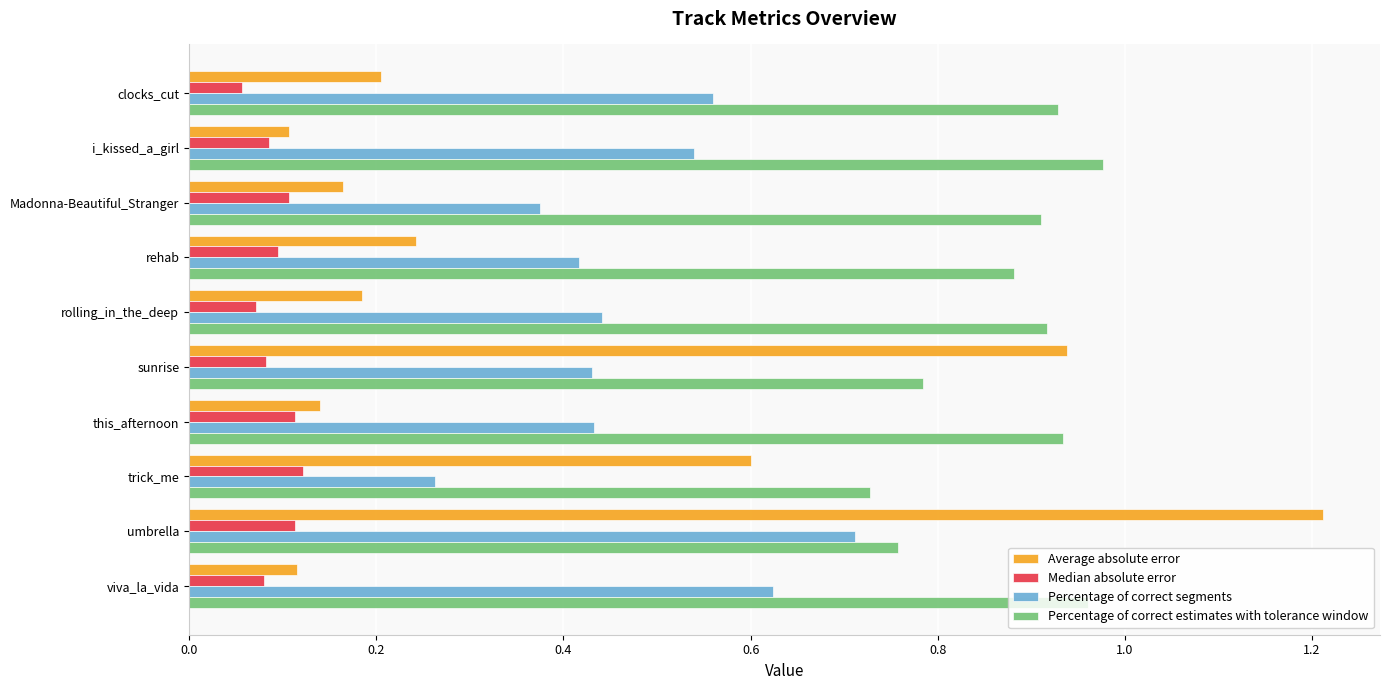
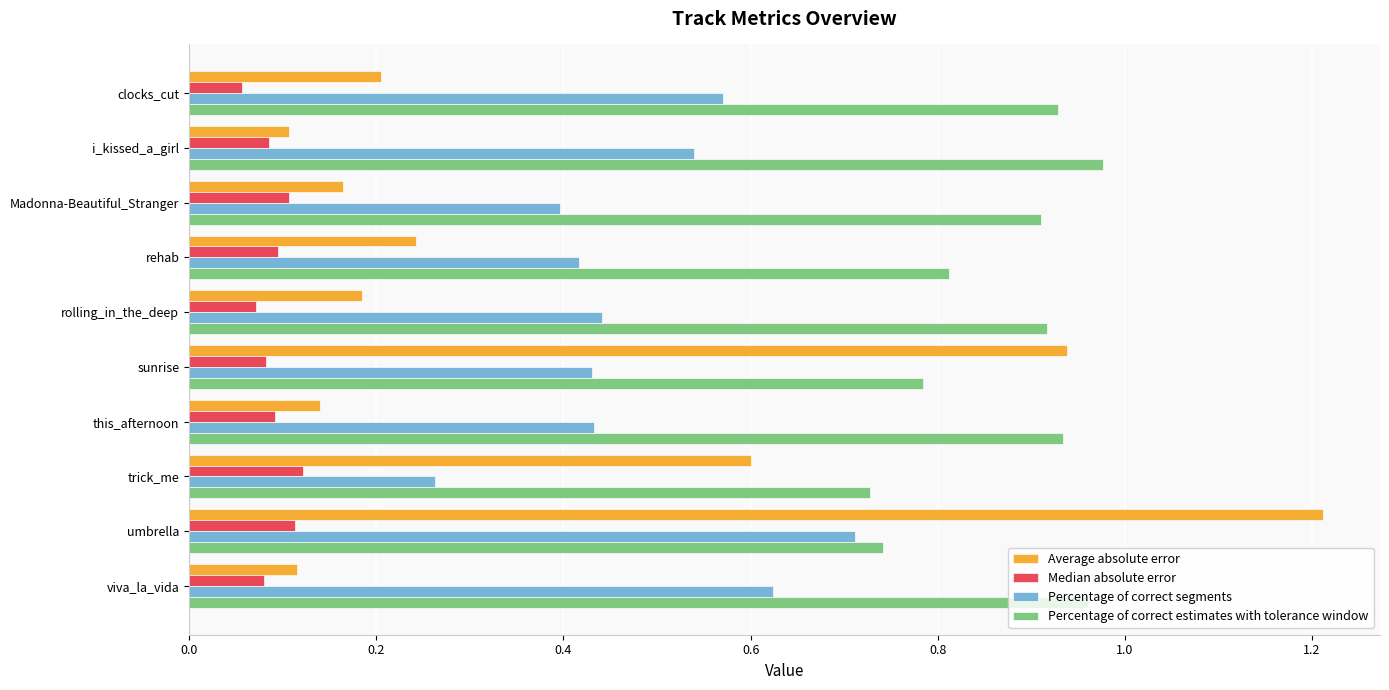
  {
    "Average absolute error": {
      "clocks_cut": 0.21,
      "i_kissed_a_girl": 0.11,
      "Madonna-Beautiful_Stranger": 0.16,
      "rehab": 0.24,
      "rolling_in_the_deep": 0.19,
      "sunrise": 0.94,
      "this_afternoon": 0.14,
      "trick_me": 0.60,
      "umbrella": 1.21,
      "viva_la_vida": 0.12
    },
    "Median absolute error": {
      "clocks_cut": 0.06,
      "i_kissed_a_girl": 0.09,
      "Madonna-Beautiful_Stranger": 0.11,
      "rehab": 0.10,
      "rolling_in_the_deep": 0.07,
      "sunrise": 0.08,
-     "this_afternoon": 0.11,
+     "this_afternoon": 0.09,
      "trick_me": 0.12,
      "umbrella": 0.11,
      "viva_la_vida": 0.08
    },
    "Percentage of correct segments": {
-     "clocks_cut": 0.56,
+     "clocks_cut": 0.57,
      "i_kissed_a_girl": 0.54,
-     "Madonna-Beautiful_Stranger": 0.38,
+     "Madonna-Beautiful_Stranger": 0.40,
      "rehab": 0.42,
      "rolling_in_the_deep": 0.44,
      "sunrise": 0.43,
      "this_afternoon": 0.43,
      "trick_me": 0.26,
      "umbrella": 0.71,
      "viva_la_vida": 0.62
    },
    "Percentage of correct estimates with tolerance window": {
      "clocks_cut": 0.93,
      "i_kissed_a_girl": 0.98,
      "Madonna-Beautiful_Stranger": 0.91,
-     "rehab": 0.88,
+     "rehab": 0.81,
      "rolling_in_the_deep": 0.92,
      "sunrise": 0.78,
      "this_afternoon": 0.93,
      "trick_me": 0.73,
-     "umbrella": 0.76
+     "umbrella": 0.74
    }
  }
